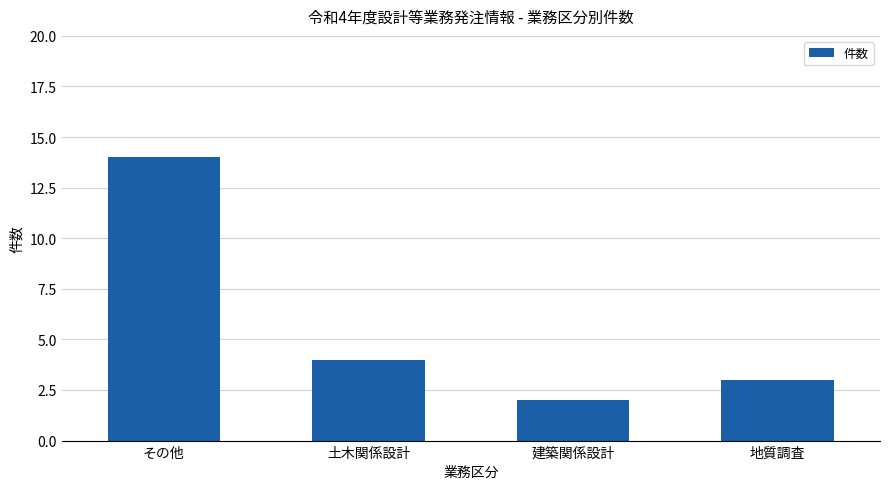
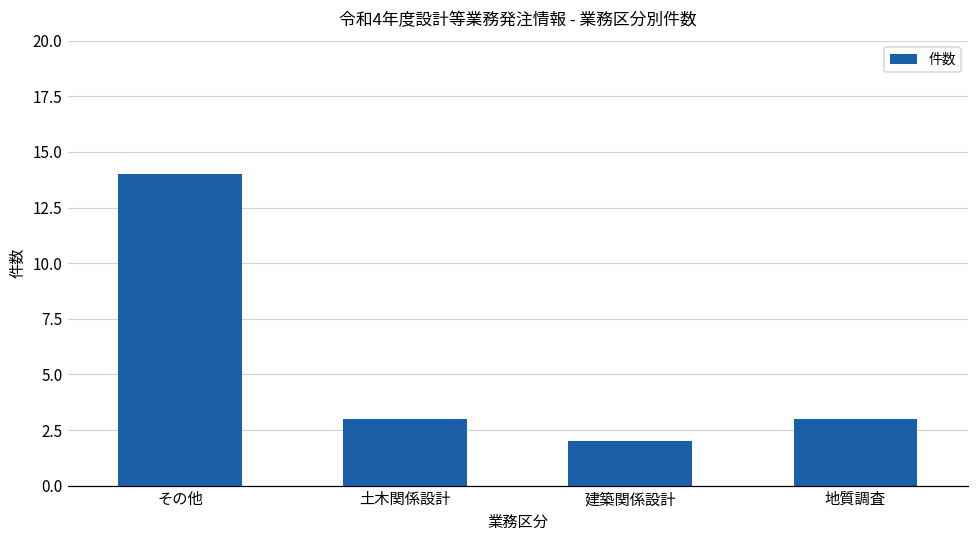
  {
    "その他": 14,
-   "土木関係設計": 4,
+   "土木関係設計": 3,
    "建築関係設計": 2,
    "地質調査": 3
  }
